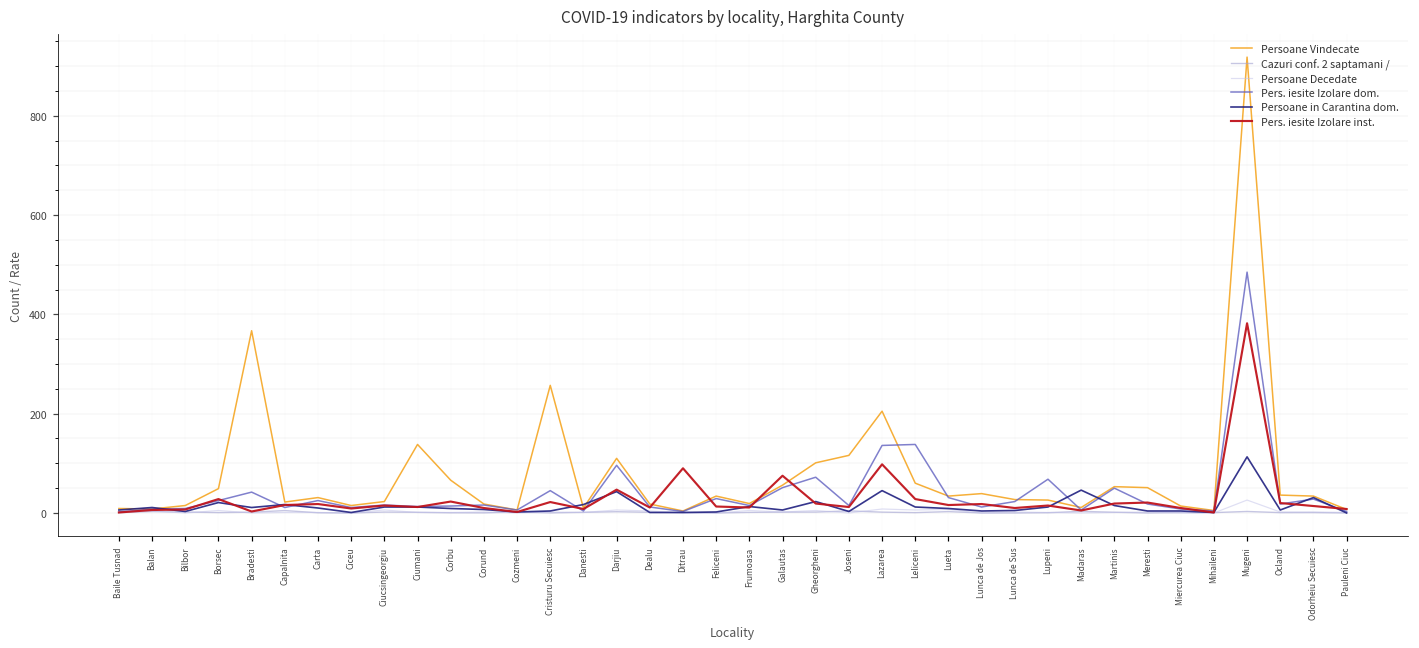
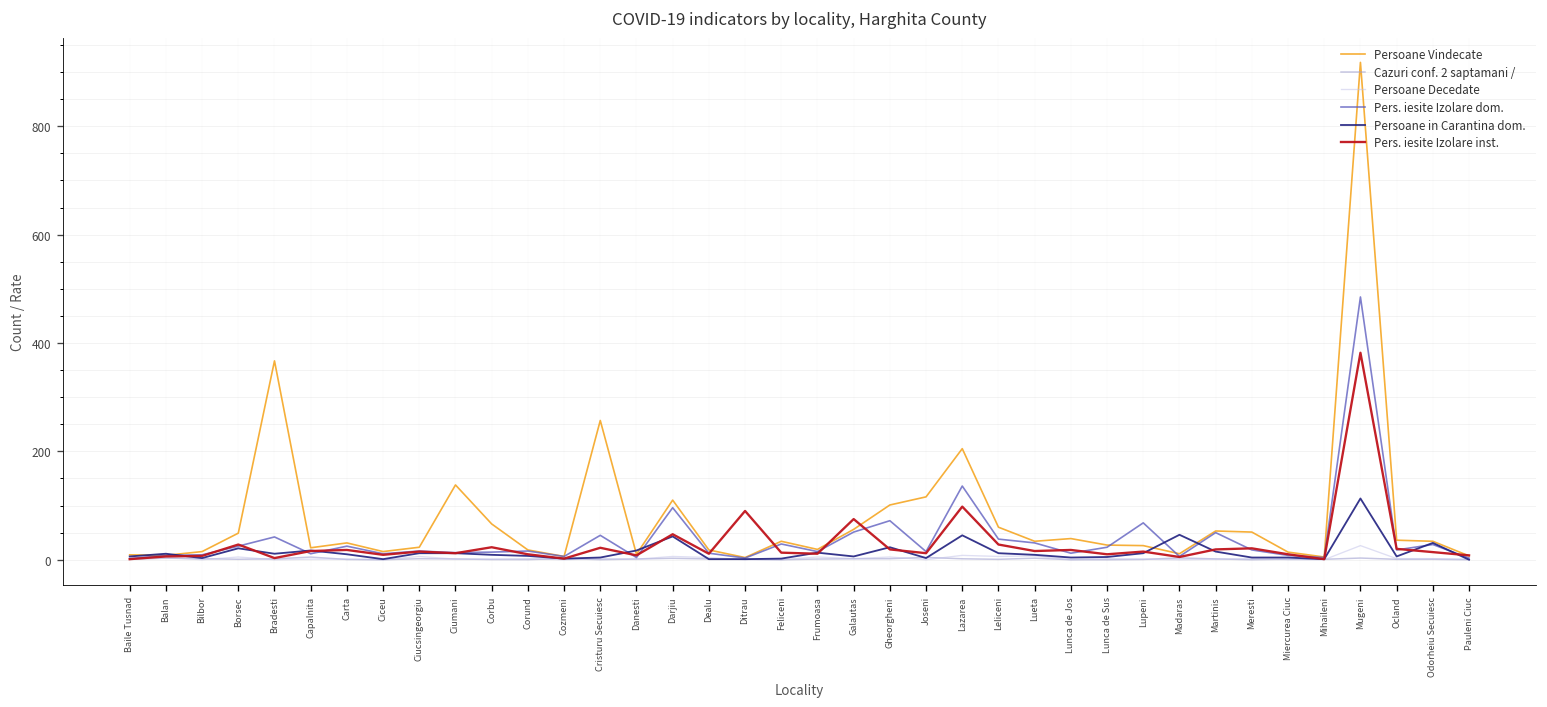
  {
    "Persoane Vindecate": {
      "Bilbor": 20,
      "Borsec": 50,
      "Bradesti": 370,
      "Carta": 30,
      "Ciucsingeorgiu": 20,
      "Ciumani": 140,
      "Corbu": 70,
      "Cristuru Secuiesc": 260,
      "Darjiu": 110,
      "Dealu": 20,
      "Gheorgheni": 100,
      "Joseni": 120,
      "Lazarea": 210,
      "Leliceni": 60,
      "Lunca de Jos": 40,
      "Lupeni": 30,
      "Meresti": 50,
      "Mugeni": 920,
      "Ocland": 40
    },
    "Pers. iesite Izolare dom.": {
      "Bradesti": 40,
      "Carta": 30,
      "Cristuru Secuiesc": 50,
      "Darjiu": 100,
      "Gheorgheni": 70,
      "Lazarea": 140,
-     "Leliceni": 140,
+     "Leliceni": 40,
      "Lunca de Jos": 10,
      "Lupeni": 70,
      "Mugeni": 490
    },
    "Persoane in Carantina dom.": {
      "Bradesti": 10,
      "Carta": 10,
      "Danesti": 20,
      "Lazarea": 50,
      "Leliceni": 10,
      "Madaras": 50,
      "Mugeni": 110
    },
    "Pers. iesite Izolare inst.": {
      "Carta": 20,
      "Corbu": 20,
      "Cristuru Secuiesc": 20,
      "Ditrau": 90,
      "Feliceni": 10,
      "Galautas": 80,
      "Lazarea": 100,
      "Leliceni": 30,
      "Lueta": 20,
      "Lunca de Jos": 20,
      "Mugeni": 380,
      "Odorheiu Secuiesc": 10
    }
  }
